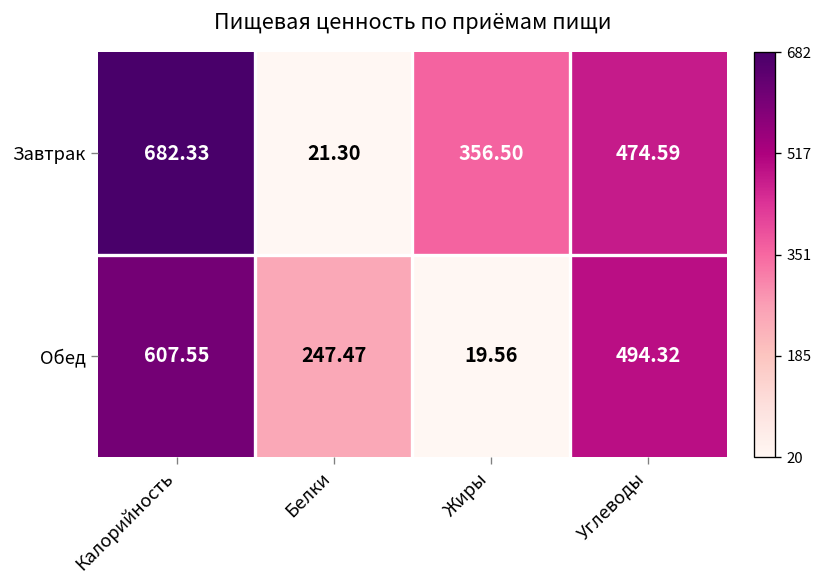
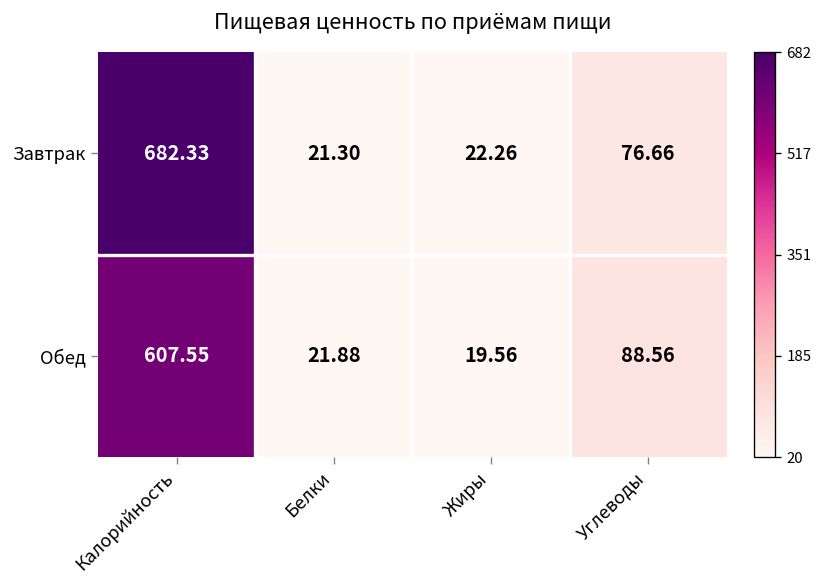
  {
    "Завтрак": {
      "Калорийность": 682.33,
      "Белки": 21.30,
-     "Жиры": 356.50,
-     "Углеводы": 474.59
+     "Жиры": 22.26,
+     "Углеводы": 76.66
    },
    "Обед": {
      "Калорийность": 607.55,
-     "Белки": 247.47,
+     "Белки": 21.88,
      "Жиры": 19.56,
-     "Углеводы": 494.32
+     "Углеводы": 88.56
    }
  }
